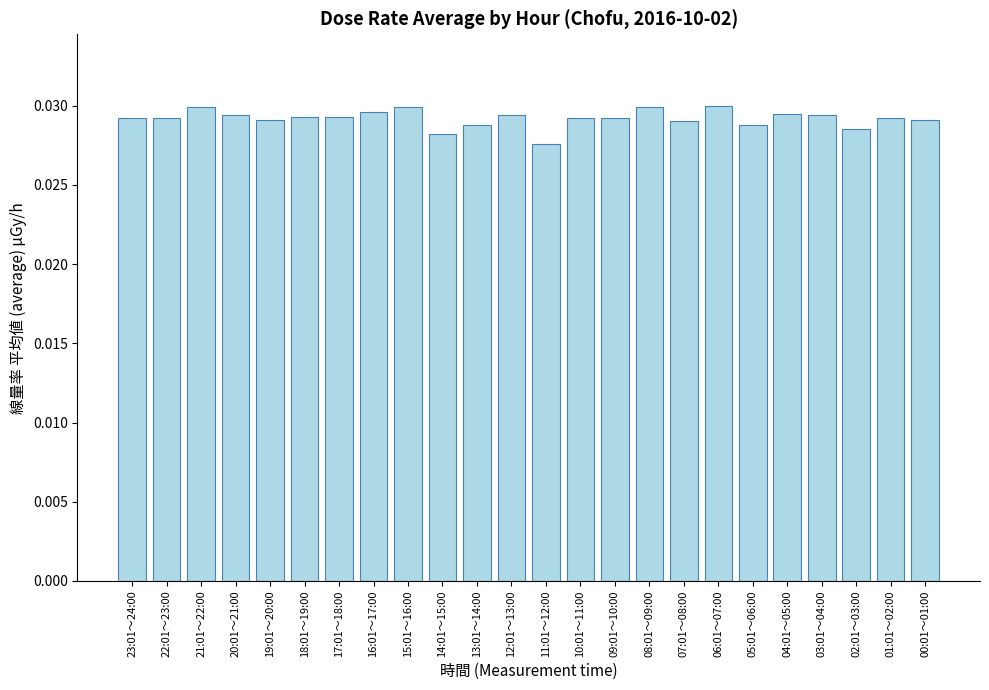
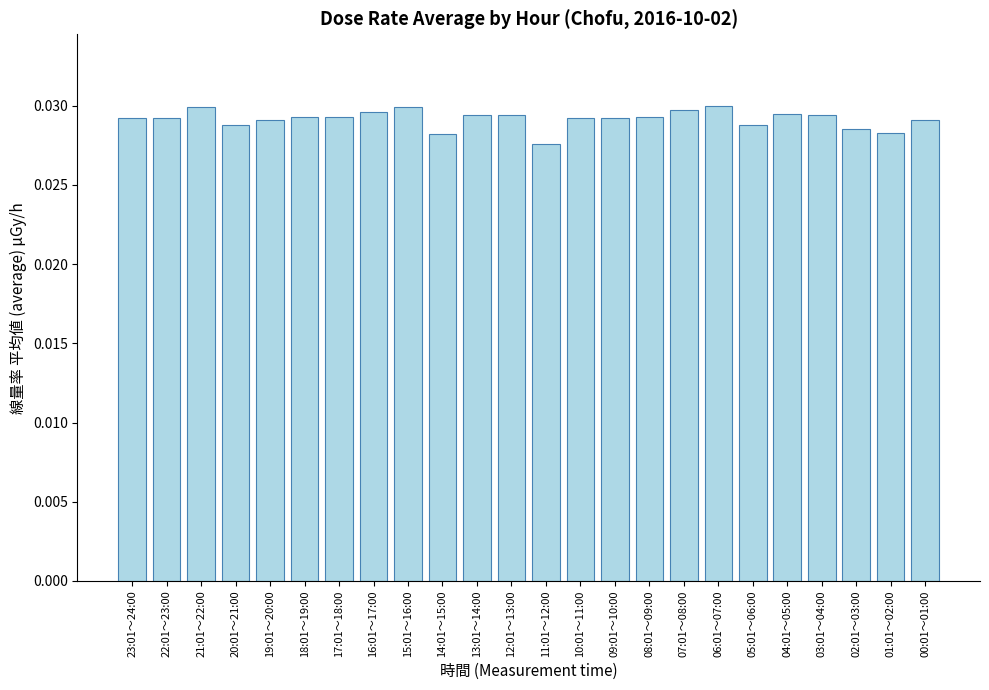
  {
    "23:01～24:00": 0.0292,
    "22:01～23:00": 0.0292,
    "21:01～22:00": 0.0299,
-   "20:01～21:00": 0.0294,
+   "20:01～21:00": 0.0288,
    "19:01～20:00": 0.0291,
    "18:01～19:00": 0.0293,
    "17:01～18:00": 0.0293,
    "16:01～17:00": 0.0296,
    "15:01～16:00": 0.0299,
    "14:01～15:00": 0.0282,
-   "13:01～14:00": 0.0288,
+   "13:01～14:00": 0.0294,
    "12:01～13:00": 0.0294,
    "11:01～12:00": 0.0276,
    "10:01～11:00": 0.0292,
    "09:01～10:00": 0.0292,
-   "08:01～09:00": 0.0299,
-   "07:01～08:00": 0.0290,
+   "08:01～09:00": 0.0293,
+   "07:01～08:00": 0.0297,
    "06:01～07:00": 0.0300,
    "05:01～06:00": 0.0288,
    "04:01～05:00": 0.0295,
    "03:01～04:00": 0.0294,
    "02:01～03:00": 0.0285,
-   "01:01～02:00": 0.0292,
+   "01:01～02:00": 0.0283,
    "00:01～01:00": 0.0291
  }
